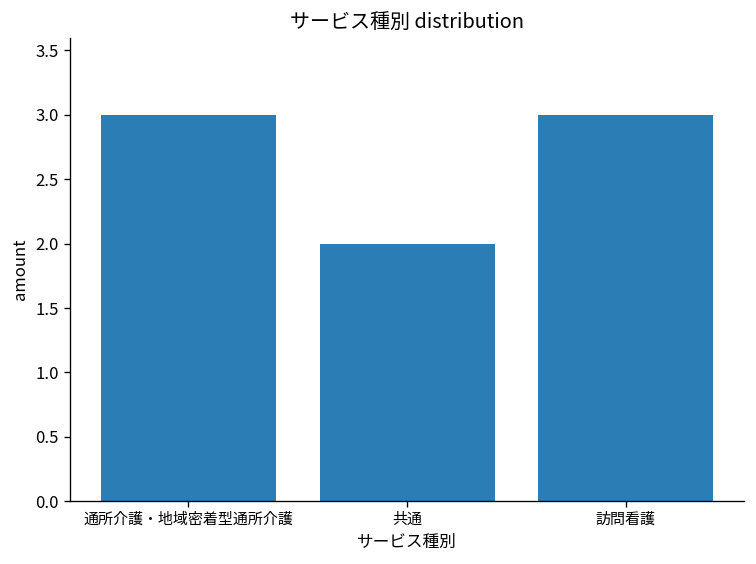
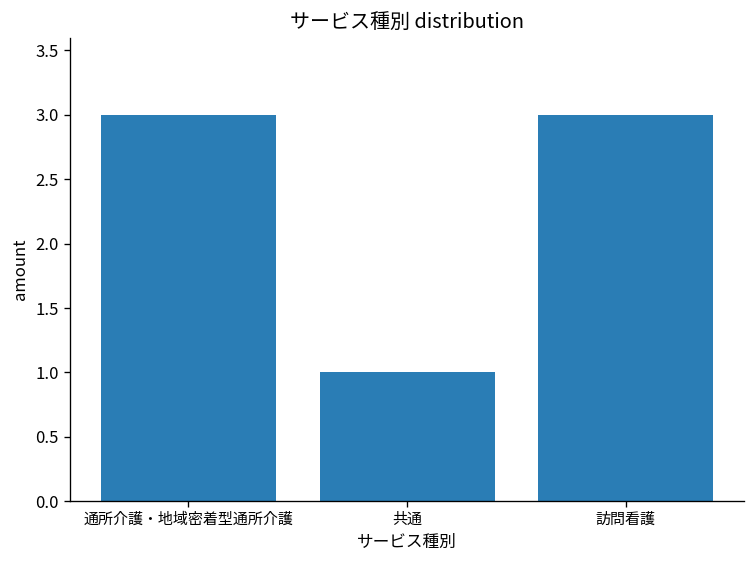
  {
    "通所介護・地域密着型通所介護": 3,
-   "共通": 2,
+   "共通": 1,
    "訪問看護": 3
  }
